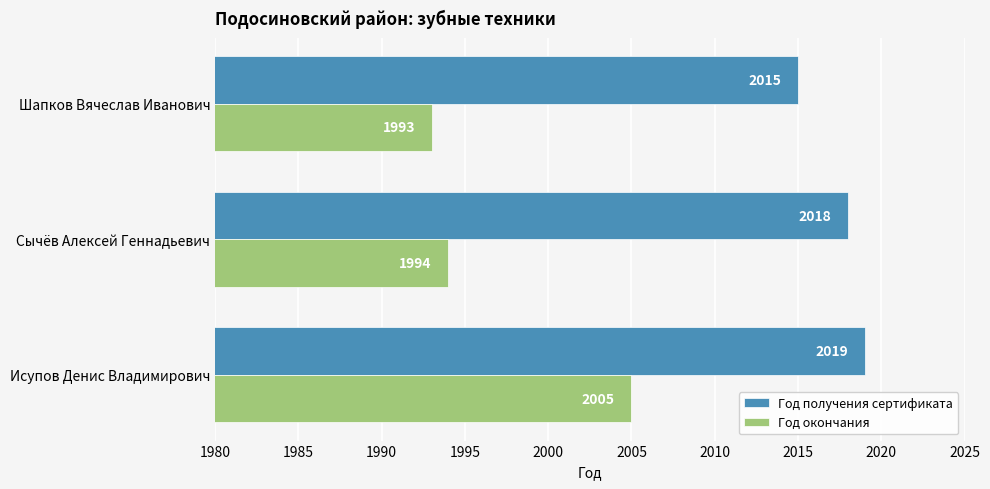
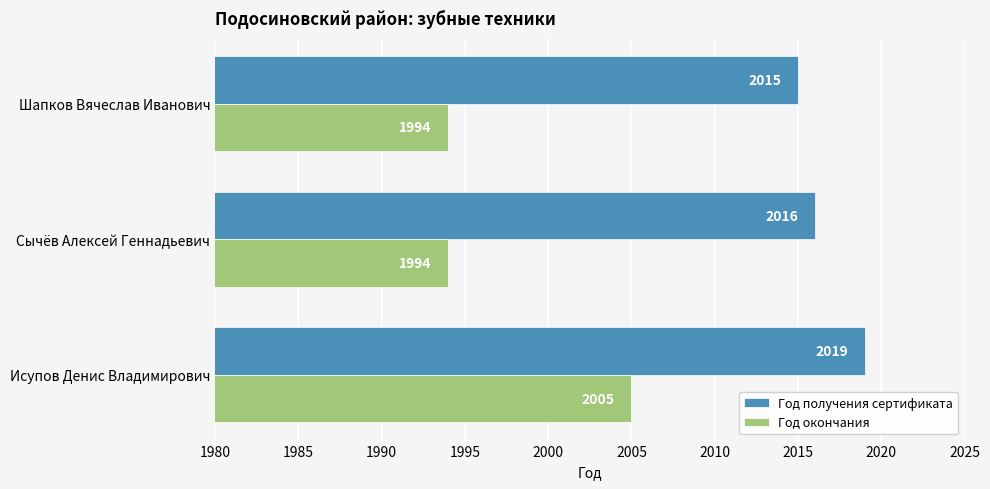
  {
    "Год получения сертификата": {
      "Шапков Вячеслав Иванович": 2015,
-     "Сычёв Алексей Геннадьевич": 2018,
+     "Сычёв Алексей Геннадьевич": 2016,
      "Исупов Денис Владимирович": 2019
    },
    "Год окончания": {
-     "Шапков Вячеслав Иванович": 1993,
+     "Шапков Вячеслав Иванович": 1994,
      "Сычёв Алексей Геннадьевич": 1994,
      "Исупов Денис Владимирович": 2005
    }
  }
